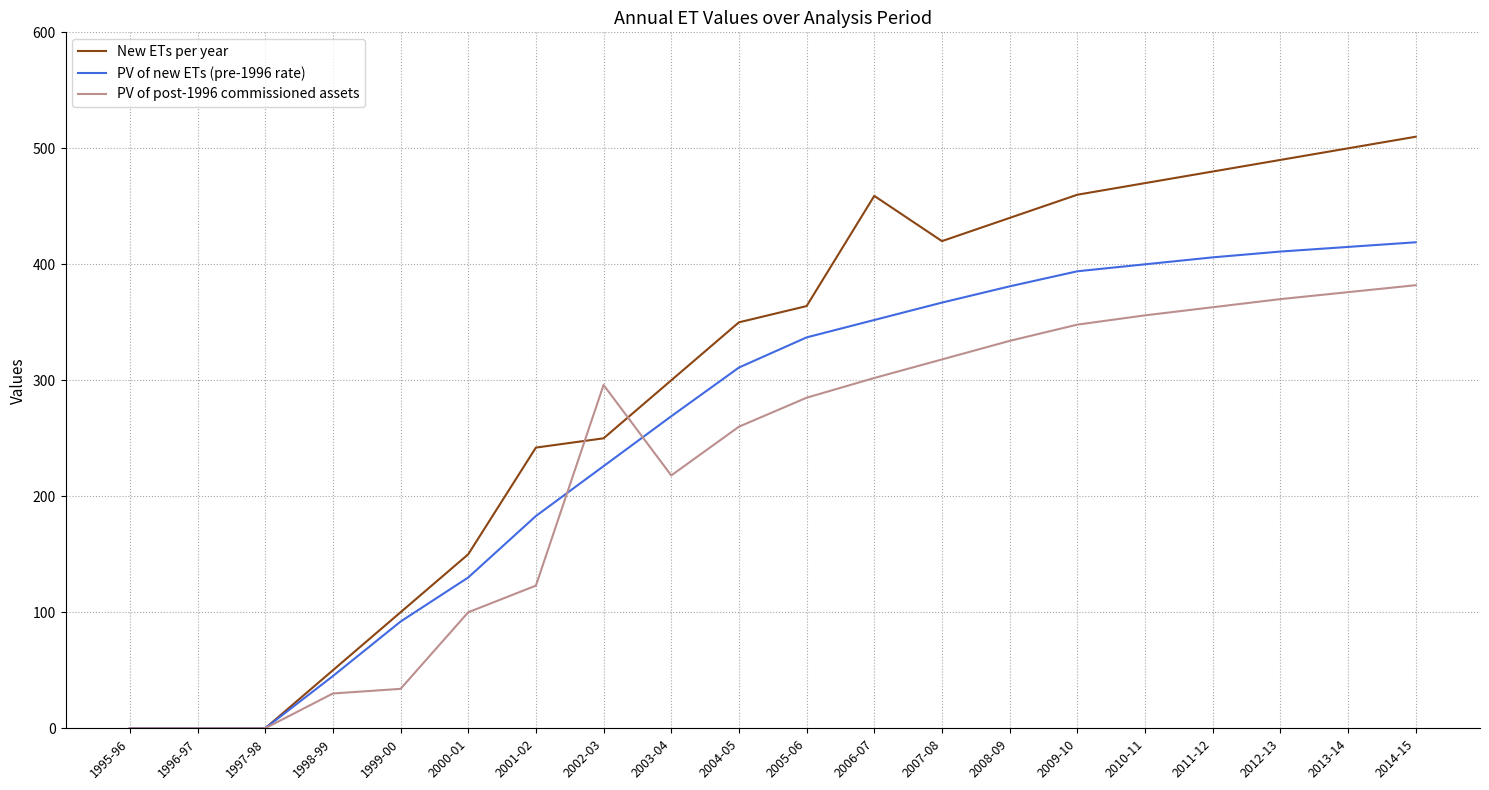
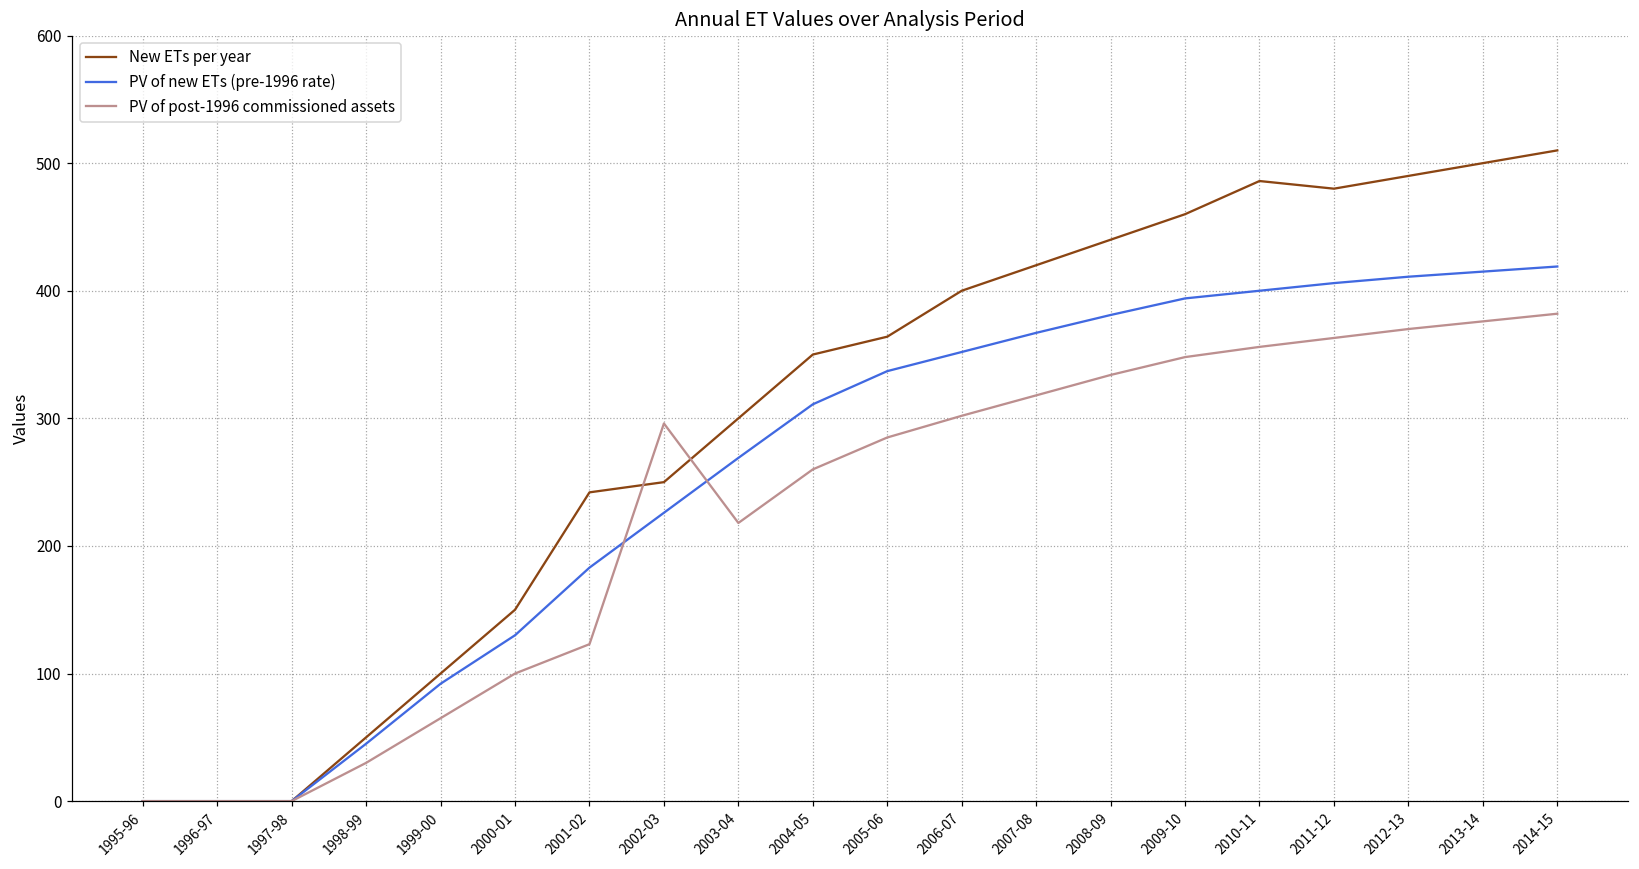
  {
    "New ETs per year": {
      "1998-99": 50,
      "1999-00": 100,
      "2000-01": 150,
      "2001-02": 242,
      "2002-03": 250,
      "2003-04": 300,
      "2004-05": 350,
      "2005-06": 364,
-     "2006-07": 459,
+     "2006-07": 400,
      "2007-08": 420,
      "2008-09": 440,
      "2009-10": 460,
-     "2010-11": 470,
+     "2010-11": 486,
      "2011-12": 480,
      "2012-13": 490,
      "2013-14": 500,
      "2014-15": 510
    },
    "PV of new ETs (pre-1996 rate)": {
      "1998-99": 45,
      "1999-00": 92,
      "2000-01": 130,
      "2001-02": 183,
      "2002-03": 226,
      "2003-04": 269,
      "2004-05": 311,
      "2005-06": 337,
      "2006-07": 352,
      "2007-08": 367,
      "2008-09": 381,
      "2009-10": 394,
      "2010-11": 400,
      "2011-12": 406,
      "2012-13": 411,
      "2013-14": 415,
      "2014-15": 419
    },
    "PV of post-1996 commissioned assets": {
      "1998-99": 30,
-     "1999-00": 34,
+     "1999-00": 65,
      "2000-01": 100,
      "2001-02": 123,
      "2002-03": 296,
      "2003-04": 218,
      "2004-05": 260,
      "2005-06": 285,
      "2006-07": 302,
      "2007-08": 318,
      "2008-09": 334,
      "2009-10": 348,
      "2010-11": 356,
      "2011-12": 363,
      "2012-13": 370,
      "2013-14": 376,
      "2014-15": 382
    }
  }
